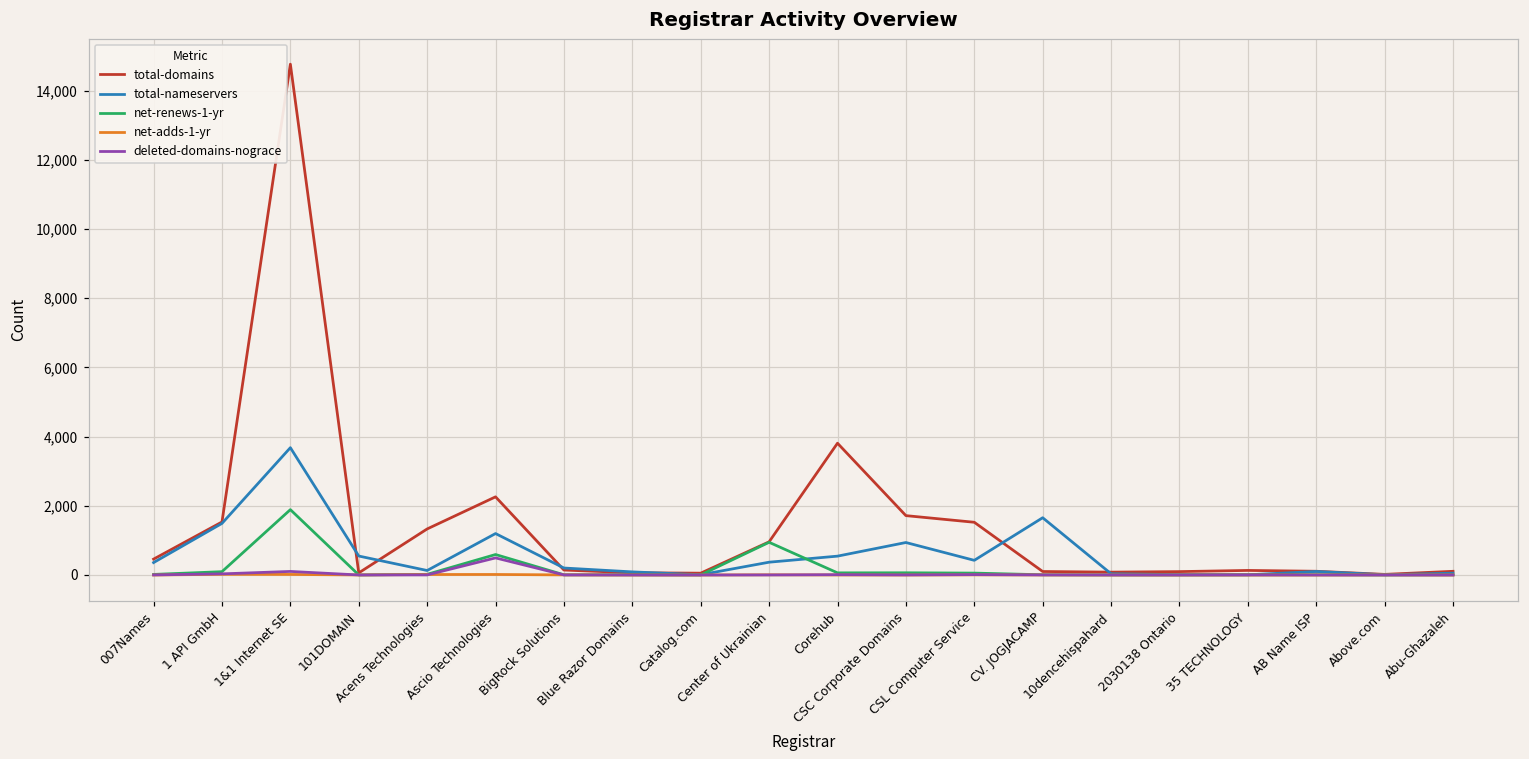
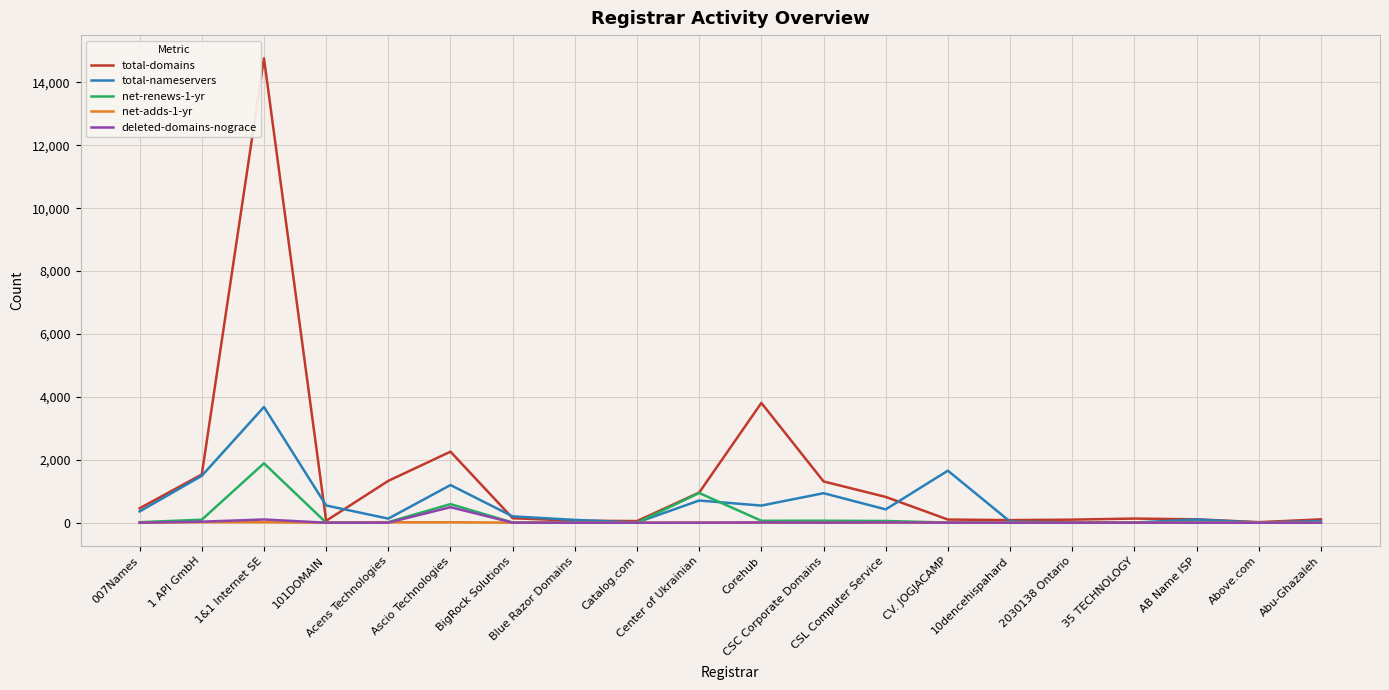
  {
    "total-domains": {
      "007Names": "500",
      "1&1 Internet SE": "14,800",
      "Acens Technologies": "1,300",
      "Ascio Technologies": "2,300",
      "Corehub": "3,800",
-     "CSC Corporate Domains": "1,700",
-     "CSL Computer Service": "1,500",
+     "CSC Corporate Domains": "1,300",
+     "CSL Computer Service": "800",
      "CV. JOGJACAMP": "100",
      "2030138 Ontario": "100",
      "35 TECHNOLOGY": "100"
    },
    "total-nameservers": {
      "007Names": "400",
      "1&1 Internet SE": "3,700",
      "101DOMAIN": "500",
      "Acens Technologies": "100",
      "Ascio Technologies": "1,200",
-     "Center of Ukrainian": "400",
+     "Center of Ukrainian": "700",
      "Corehub": "500",
      "CSC Corporate Domains": "900",
      "CSL Computer Service": "400",
      "CV. JOGJACAMP": "1,700"
    },
    "net-renews-1-yr": {
      "1&1 Internet SE": "1,900",
      "Ascio Technologies": "600"
    },
    "net-adds-1-yr": {
      "1&1 Internet SE": "0",
      "Ascio Technologies": "0"
    },
    "deleted-domains-nograce": {
      "1&1 Internet SE": "100",
      "Ascio Technologies": "500"
    }
  }
